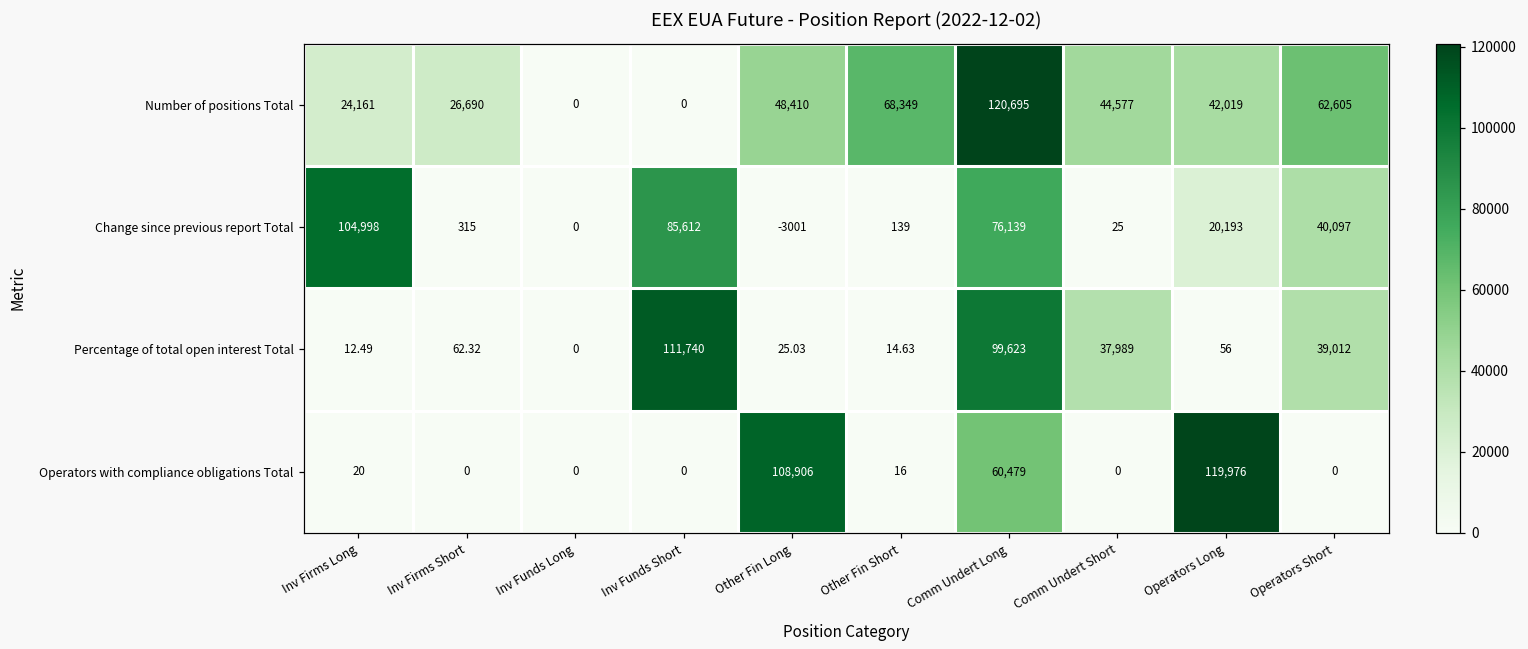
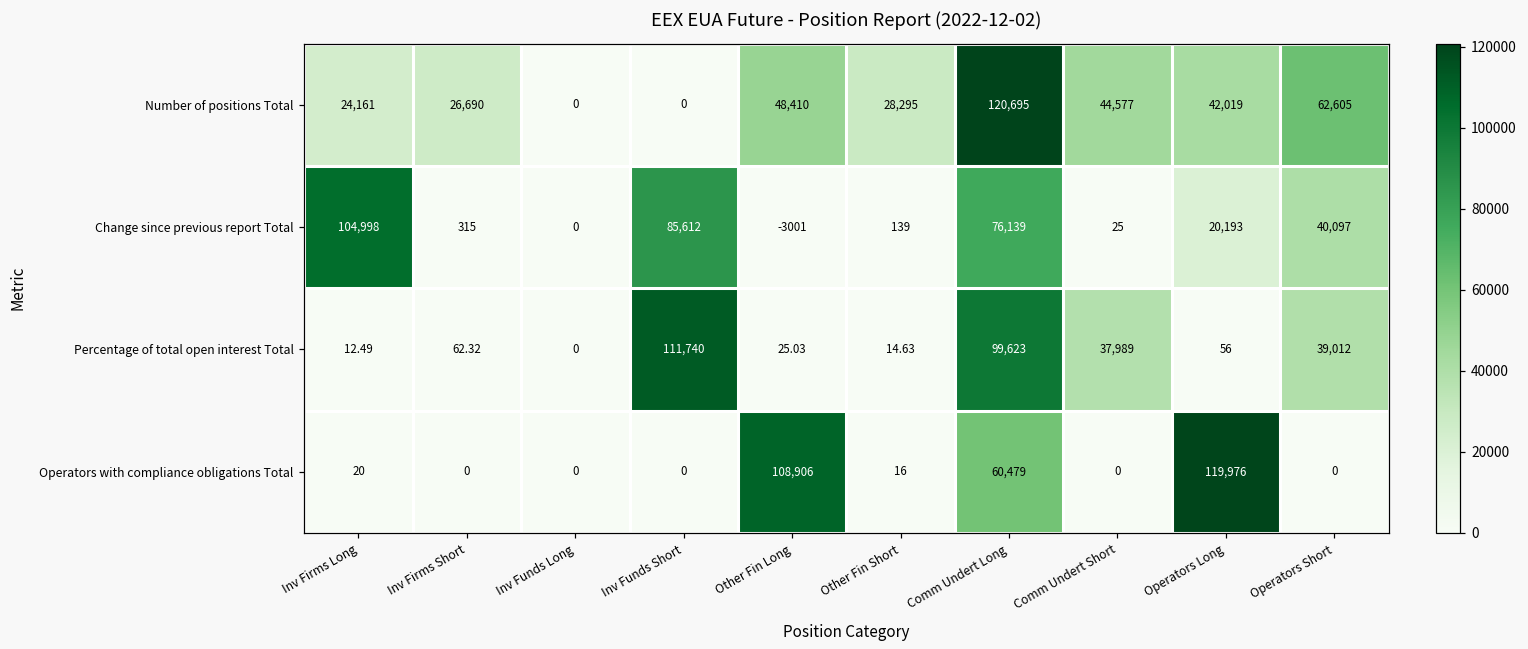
  {
    "Number of positions Total": {
      "Inv Firms Long": "24,161",
      "Inv Firms Short": "26,690",
      "Inv Funds Long": "0",
      "Inv Funds Short": "0",
      "Other Fin Long": "48,410",
-     "Other Fin Short": "68,349",
+     "Other Fin Short": "28,295",
      "Comm Undert Long": "120,695",
      "Comm Undert Short": "44,577",
      "Operators Long": "42,019",
      "Operators Short": "62,605"
    },
    "Change since previous report Total": {
      "Inv Firms Long": "104,998",
      "Inv Firms Short": "315",
      "Inv Funds Long": "0",
      "Inv Funds Short": "85,612",
      "Other Fin Long": "-3001",
      "Other Fin Short": "139",
      "Comm Undert Long": "76,139",
      "Comm Undert Short": "25",
      "Operators Long": "20,193",
      "Operators Short": "40,097"
    },
    "Percentage of total open interest Total": {
      "Inv Firms Long": "12.49",
      "Inv Firms Short": "62.32",
      "Inv Funds Long": "0",
      "Inv Funds Short": "111,740",
      "Other Fin Long": "25.03",
      "Other Fin Short": "14.63",
      "Comm Undert Long": "99,623",
      "Comm Undert Short": "37,989",
      "Operators Long": "56",
      "Operators Short": "39,012"
    },
    "Operators with compliance obligations Total": {
      "Inv Firms Long": "20",
      "Inv Firms Short": "0",
      "Inv Funds Long": "0",
      "Inv Funds Short": "0",
      "Other Fin Long": "108,906",
      "Other Fin Short": "16",
      "Comm Undert Long": "60,479",
      "Comm Undert Short": "0",
      "Operators Long": "119,976",
      "Operators Short": "0"
    }
  }
